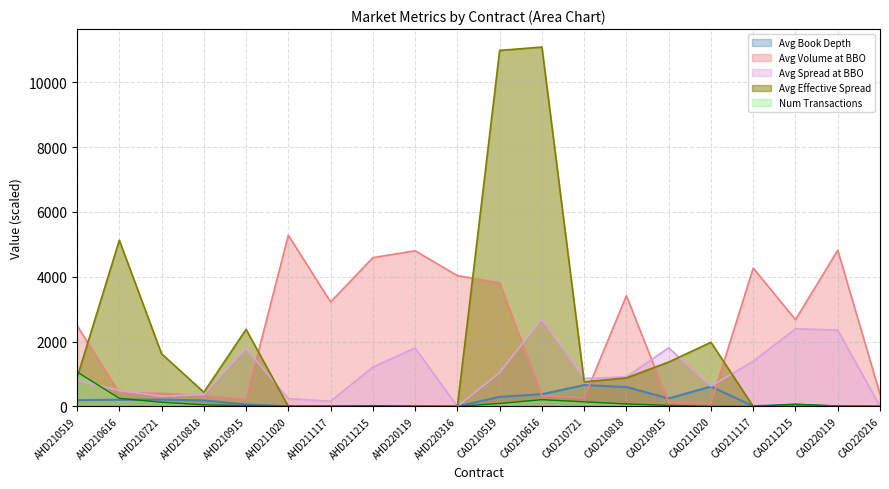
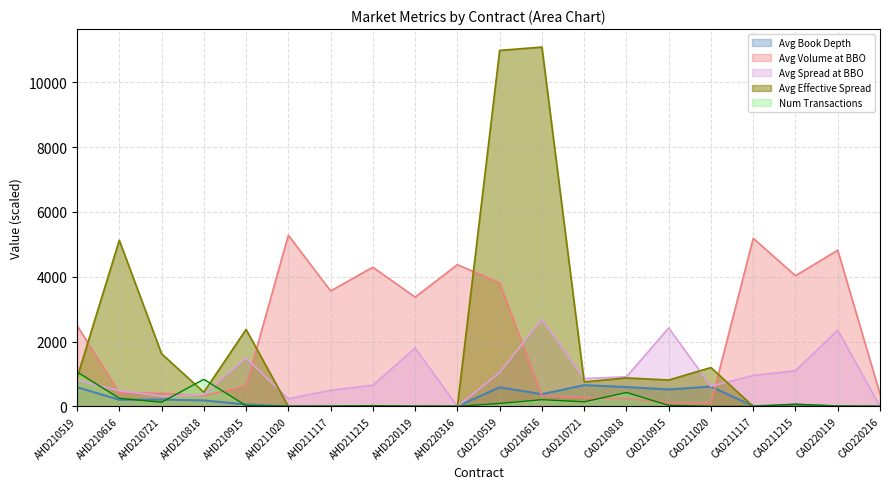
  {
    "Avg Book Depth": {
-     "AHD210519": 200,
+     "AHD210519": 600,
      "AHD210721": 200,
      "AHD210818": 200,
-     "CAD210519": 300,
+     "CAD210519": 600,
      "CAD210721": 700,
      "CAD210818": 600,
-     "CAD210915": 200
+     "CAD210915": 500
    },
    "Avg Volume at BBO": {
      "AHD210519": 2500,
      "AHD210721": 400,
-     "AHD210915": 200,
+     "AHD210915": 600,
      "AHD211020": 5300,
-     "AHD211117": 3200,
-     "AHD211215": 4600,
-     "AHD220119": 4800,
-     "AHD220316": 4000,
+     "AHD211117": 3600,
+     "AHD211215": 4300,
+     "AHD220119": 3400,
+     "AHD220316": 4400,
      "CAD210519": 3800,
      "CAD210721": 300,
-     "CAD210818": 3400,
+     "CAD210818": 200,
      "CAD210915": 100,
      "CAD211020": 100,
-     "CAD211117": 4300,
-     "CAD211215": 2700,
+     "CAD211117": 5200,
+     "CAD211215": 4000,
      "CAD220119": 4800,
      "CAD220216": 400
    },
    "Avg Spread at BBO": {
      "AHD210721": 300,
-     "AHD210915": 1800,
+     "AHD210915": 1500,
      "AHD211020": 200,
-     "AHD211117": 200,
-     "AHD211215": 1200,
+     "AHD211117": 500,
+     "AHD211215": 700,
      "AHD220119": 1800,
      "CAD210519": 1000,
      "CAD210616": 2700,
      "CAD210721": 900,
-     "CAD210915": 1800,
-     "CAD211117": 1400,
-     "CAD211215": 2400,
+     "CAD210915": 2400,
+     "CAD211117": 1000,
+     "CAD211215": 1100,
      "CAD220119": 2400
    },
    "Avg Effective Spread": {
      "AHD210616": 5100,
      "AHD210721": 1600,
      "AHD210915": 2400,
      "CAD210519": 11000,
      "CAD210616": 11100,
      "CAD210721": 800,
-     "CAD210915": 1400,
-     "CAD211020": 2000
+     "CAD210915": 800,
+     "CAD211020": 1200
    },
    "Num Transactions": {
      "AHD210519": 1100,
      "AHD210721": 100,
-     "AHD210818": 100,
+     "AHD210818": 800,
      "CAD210519": 100,
      "CAD210616": 200,
      "CAD210721": 100,
-     "CAD210818": 100,
+     "CAD210818": 400,
      "CAD210915": 0,
      "CAD211020": 0
    }
  }
